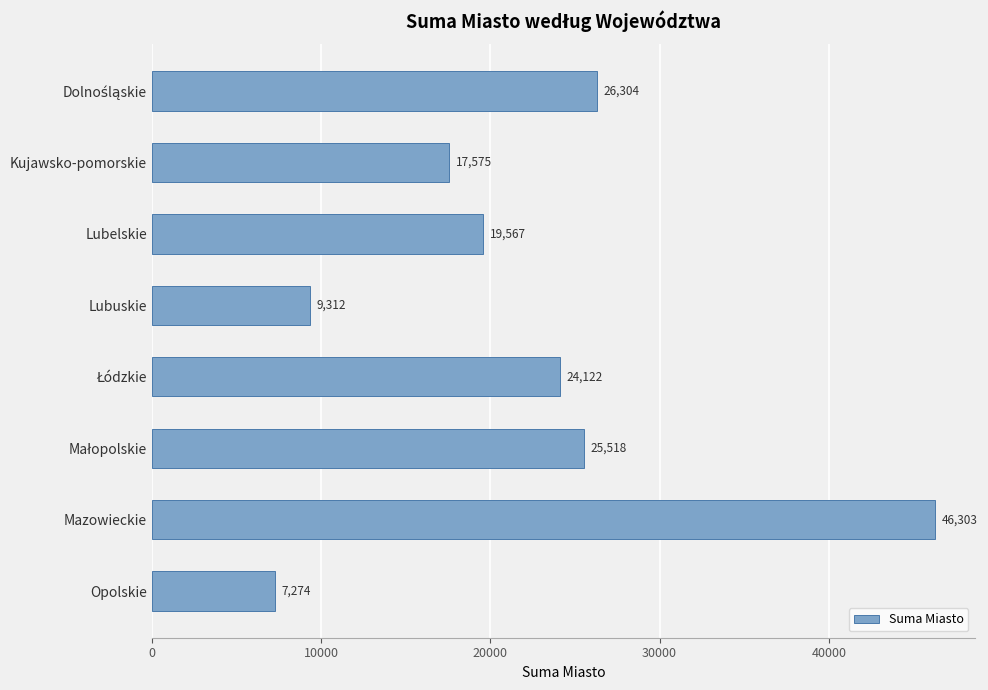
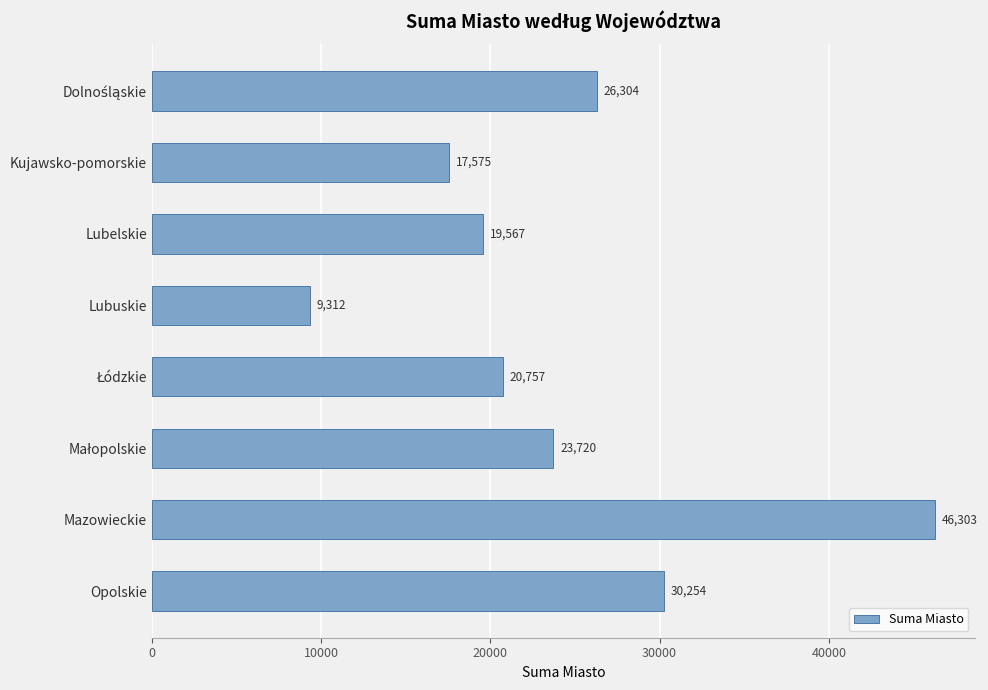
  {
    "Dolnośląskie": "26,304",
    "Kujawsko-pomorskie": "17,575",
    "Lubelskie": "19,567",
    "Lubuskie": "9,312",
-   "Łódzkie": "24,122",
-   "Małopolskie": "25,518",
+   "Łódzkie": "20,757",
+   "Małopolskie": "23,720",
    "Mazowieckie": "46,303",
-   "Opolskie": "7,274"
+   "Opolskie": "30,254"
  }
